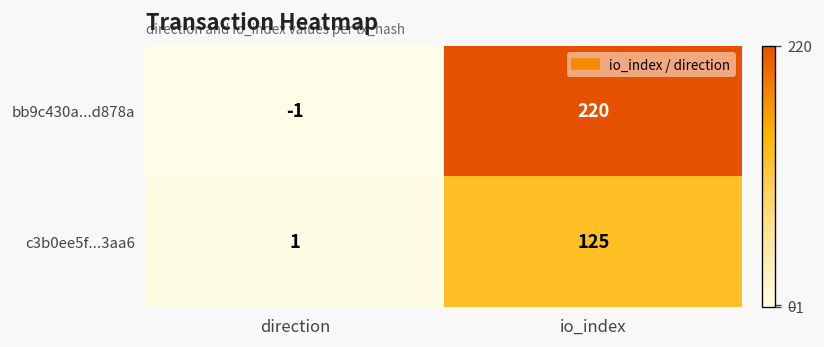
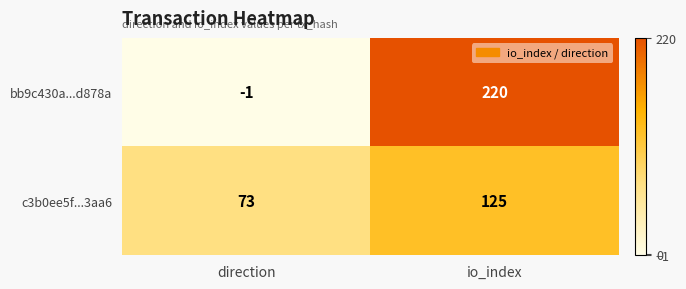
  {
    "bb9c430a...d878a": {
      "direction": -1,
      "io_index": 220
    },
    "c3b0ee5f...3aa6": {
-     "direction": 1,
+     "direction": 73,
      "io_index": 125
    }
  }
